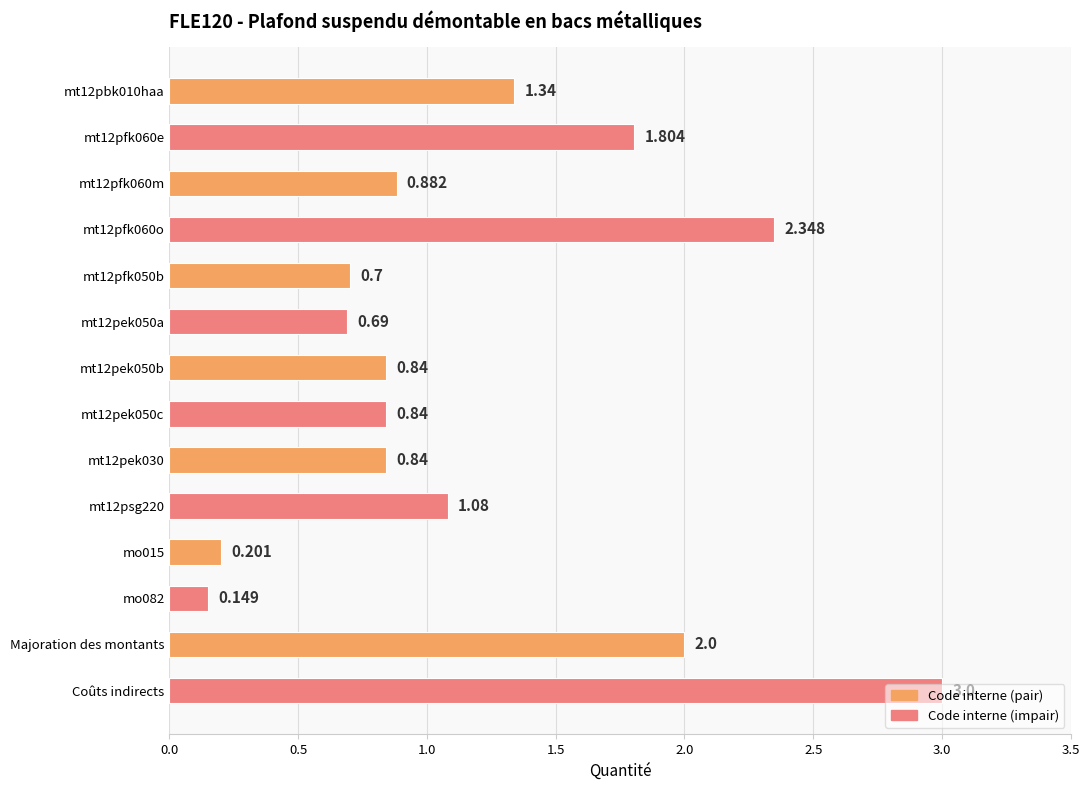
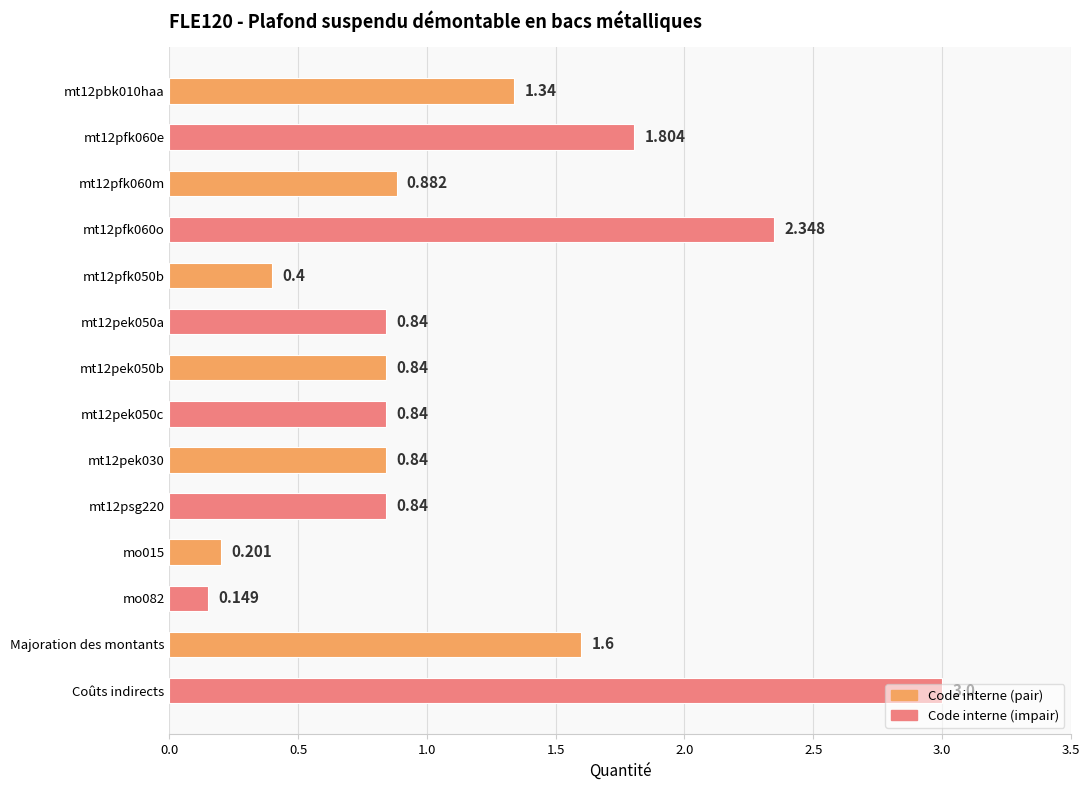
  {
    "mt12pbk010haa": 1.34,
    "mt12pfk060e": 1.804,
    "mt12pfk060m": 0.882,
    "mt12pfk060o": 2.348,
-   "mt12pfk050b": 0.7,
-   "mt12pek050a": 0.69,
+   "mt12pfk050b": 0.4,
+   "mt12pek050a": 0.84,
    "mt12pek050b": 0.84,
    "mt12pek050c": 0.84,
    "mt12pek030": 0.84,
-   "mt12psg220": 1.08,
+   "mt12psg220": 0.84,
    "mo015": 0.201,
    "mo082": 0.149,
-   "Majoration des montants": 2.0
+   "Majoration des montants": 1.6
  }
